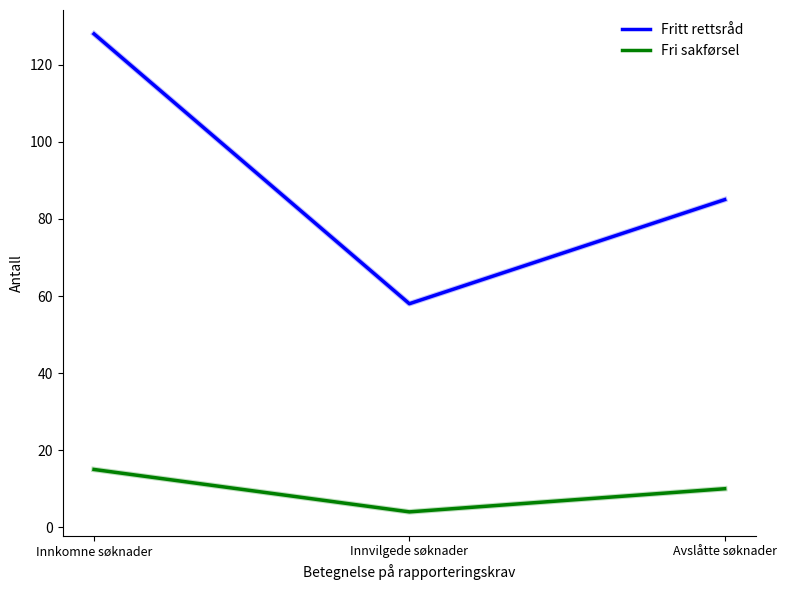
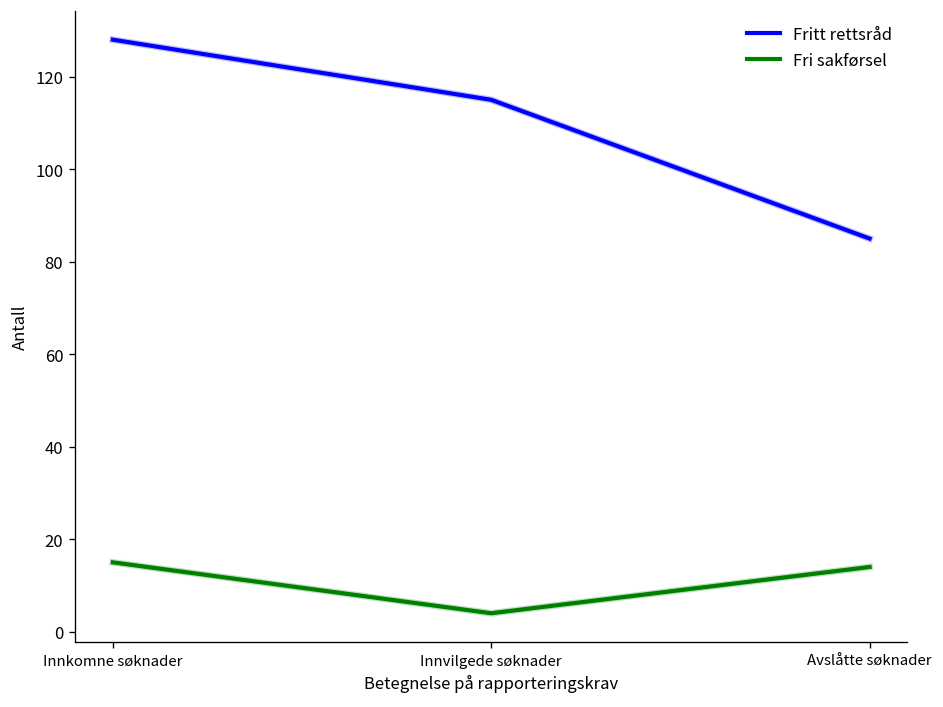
  {
    "Fritt rettsråd": {
      "Innkomne søknader": 128,
-     "Innvilgede søknader": 58,
+     "Innvilgede søknader": 115,
      "Avslåtte søknader": 85
    },
    "Fri sakførsel": {
      "Innkomne søknader": 15,
      "Innvilgede søknader": 4,
-     "Avslåtte søknader": 10
+     "Avslåtte søknader": 14
    }
  }
